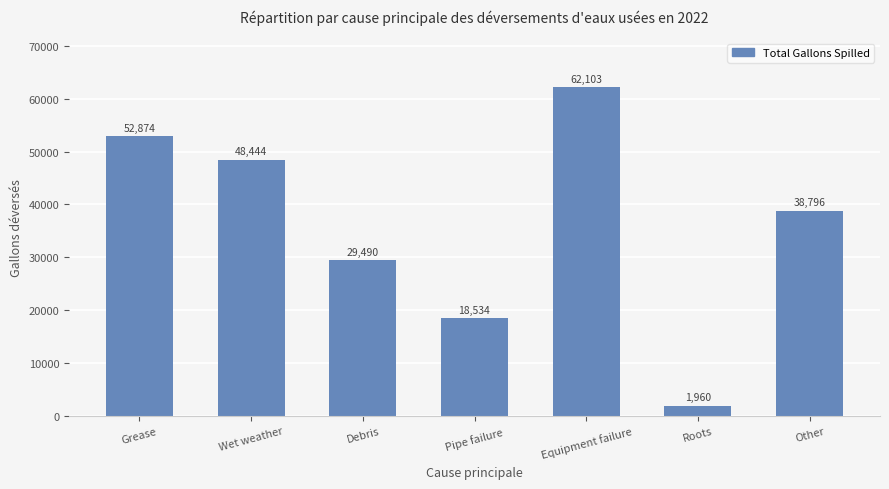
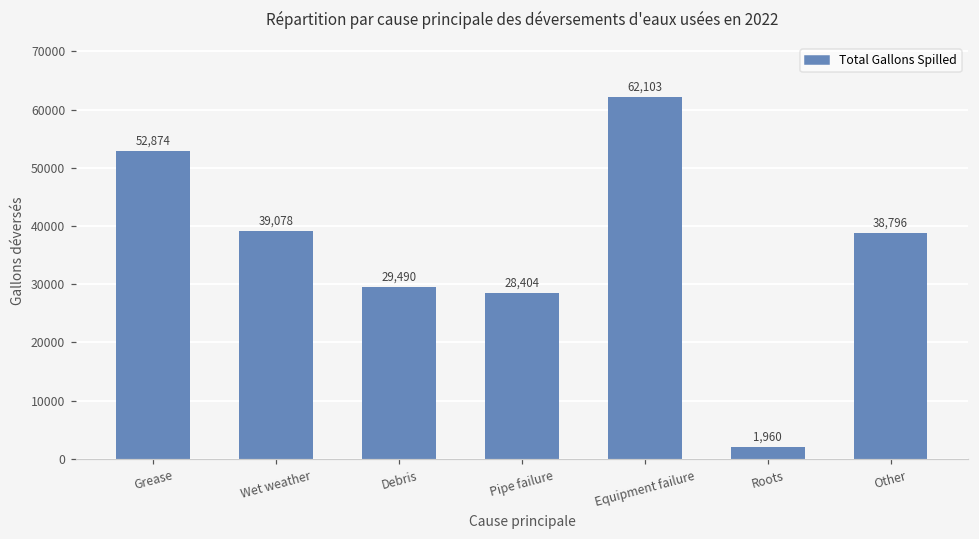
  {
    "Grease": "52,874",
-   "Wet weather": "48,444",
+   "Wet weather": "39,078",
    "Debris": "29,490",
-   "Pipe failure": "18,534",
+   "Pipe failure": "28,404",
    "Equipment failure": "62,103",
    "Roots": "1,960",
    "Other": "38,796"
  }
